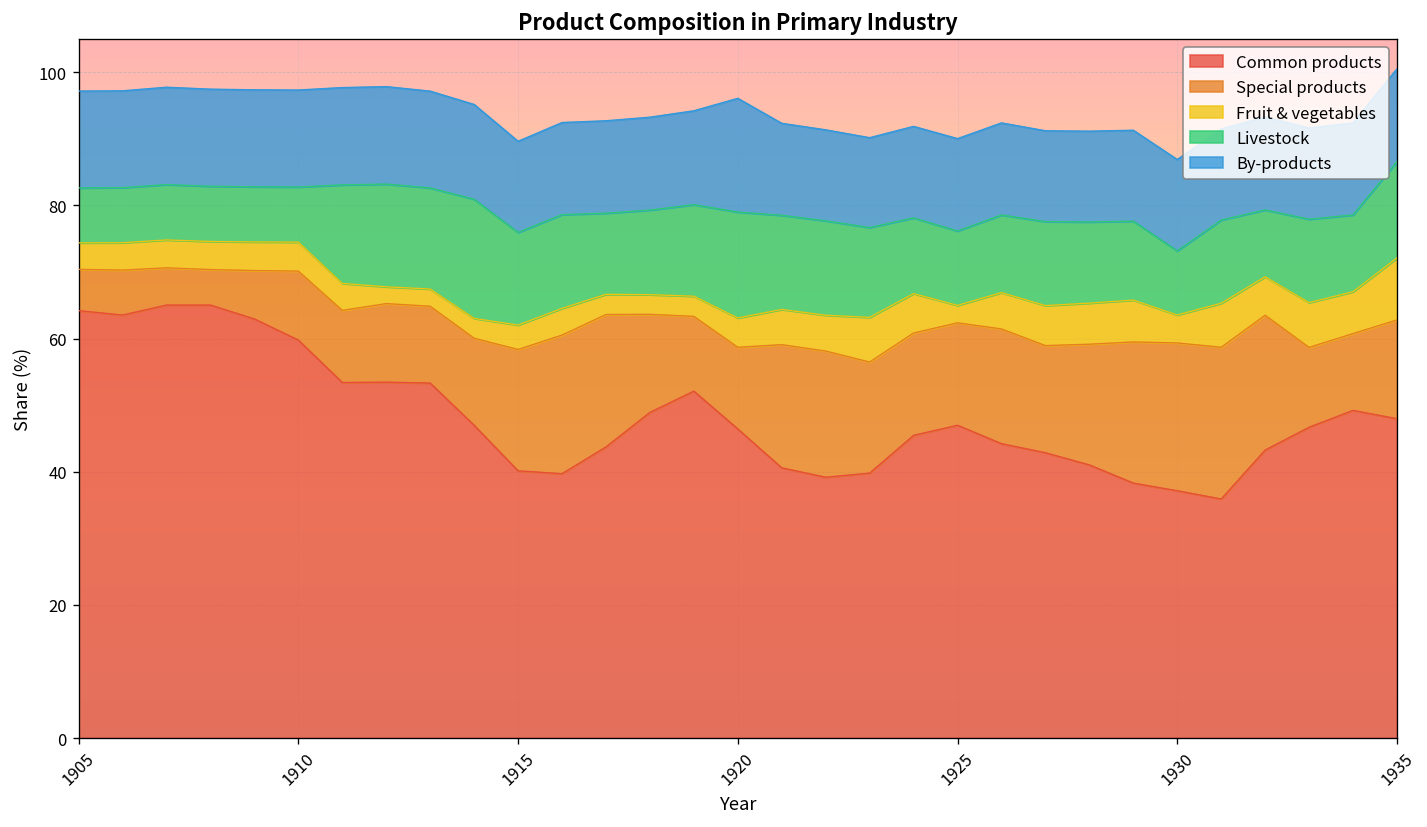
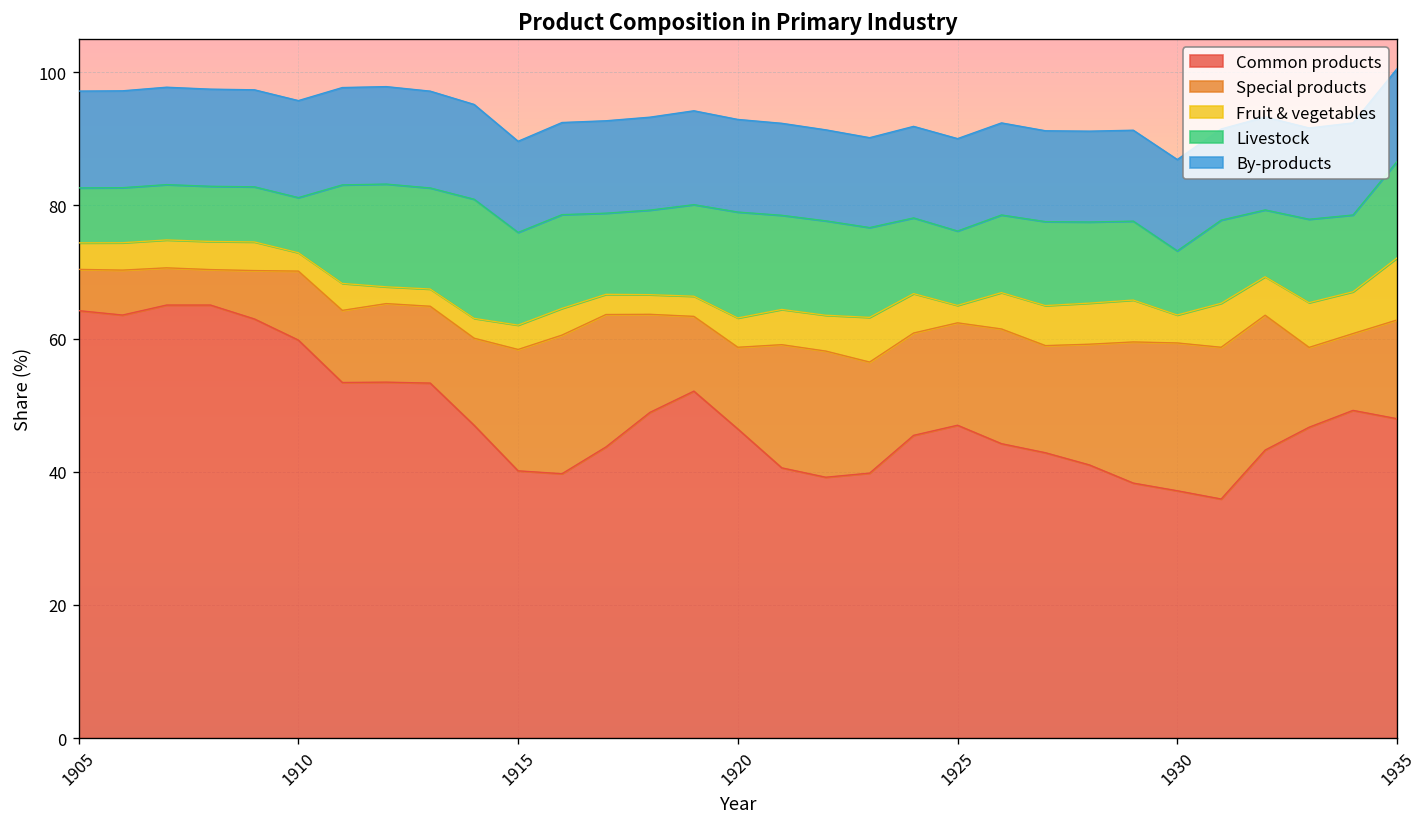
  {
    "Fruit & vegetables": {
      "1905": 4,
-     "1910": 4,
+     "1910": 3,
      "1915": 4,
      "1920": 4,
      "1925": 3,
      "1930": 4,
      "1935": 9
    },
    "Livestock": {
      "1905": 8,
      "1910": 8,
      "1915": 14,
      "1920": 16,
      "1925": 11,
      "1930": 10,
      "1935": 14
    },
    "By-products": {
      "1905": 15,
      "1910": 15,
      "1915": 14,
-     "1920": 17,
+     "1920": 14,
      "1925": 14,
      "1930": 14,
      "1935": 14
    }
  }
